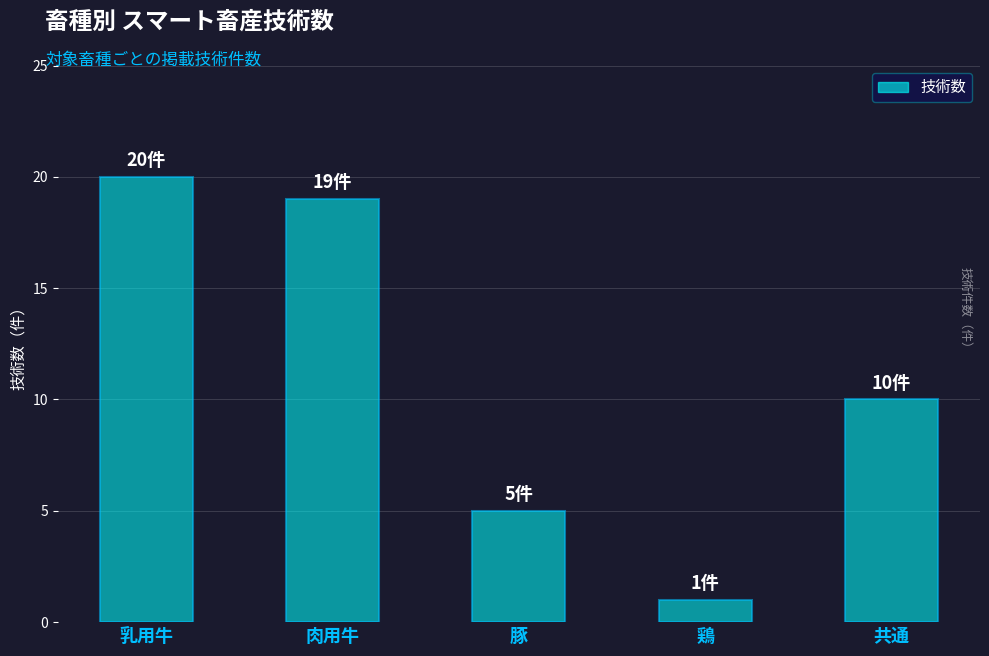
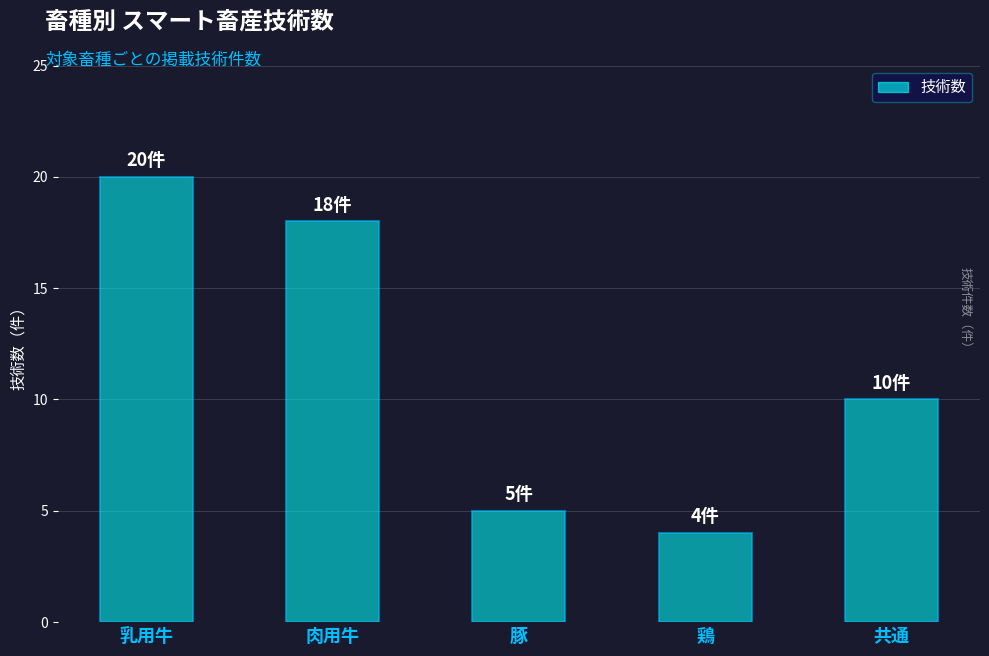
  {
    "乳用牛": "20件",
-   "肉用牛": "19件",
+   "肉用牛": "18件",
    "豚": "5件",
-   "鶏": "1件",
+   "鶏": "4件",
    "共通": "10件"
  }
